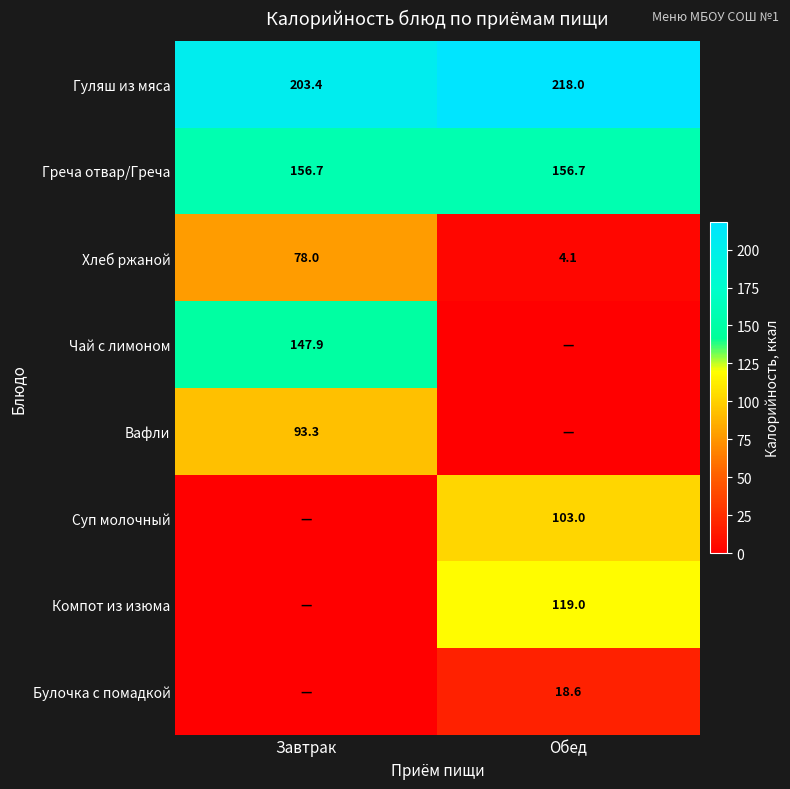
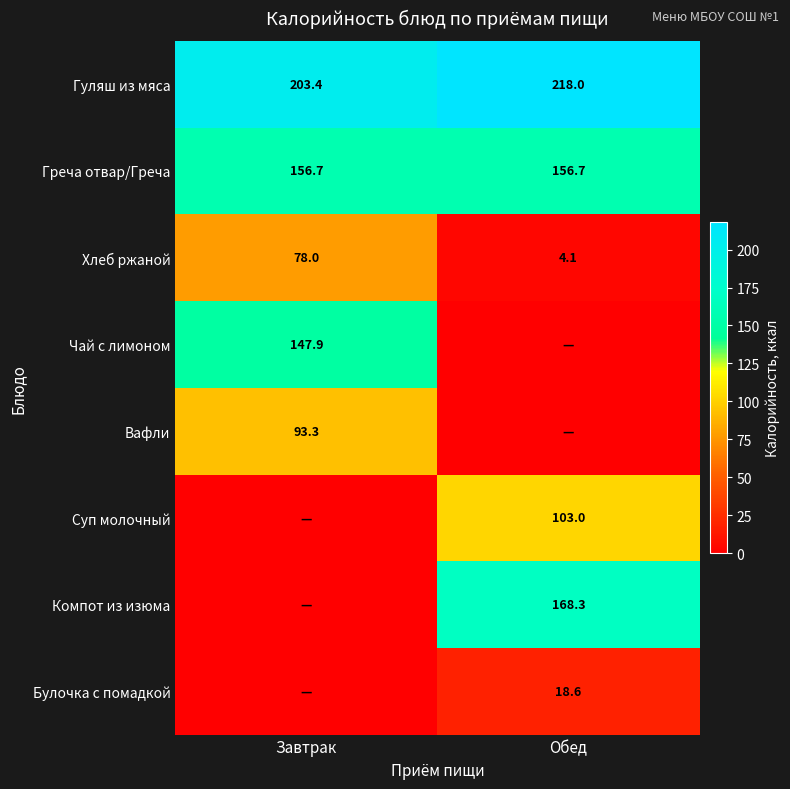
  {
    "Гуляш из мяса": {
      "Завтрак": 203.4,
      "Обед": 218.0
    },
    "Греча отвар/Греча": {
      "Завтрак": 156.7,
      "Обед": 156.7
    },
    "Хлеб ржаной": {
      "Завтрак": 78.0,
      "Обед": 4.1
    },
    "Чай с лимоном": {
      "Завтрак": 147.9
    },
    "Вафли": {
      "Завтрак": 93.3
    },
    "Суп молочный": {
      "Обед": 103.0
    },
    "Компот из изюма": {
-     "Обед": 119.0
+     "Обед": 168.3
    },
    "Булочка с помадкой": {
      "Обед": 18.6
    }
  }
